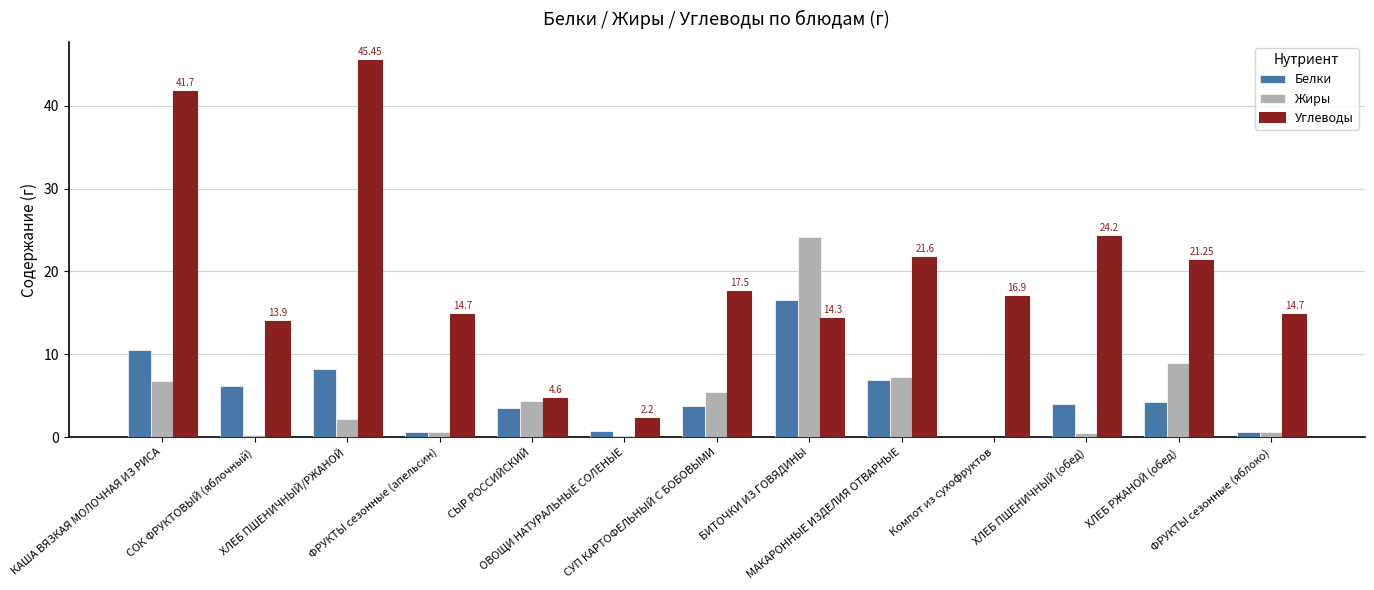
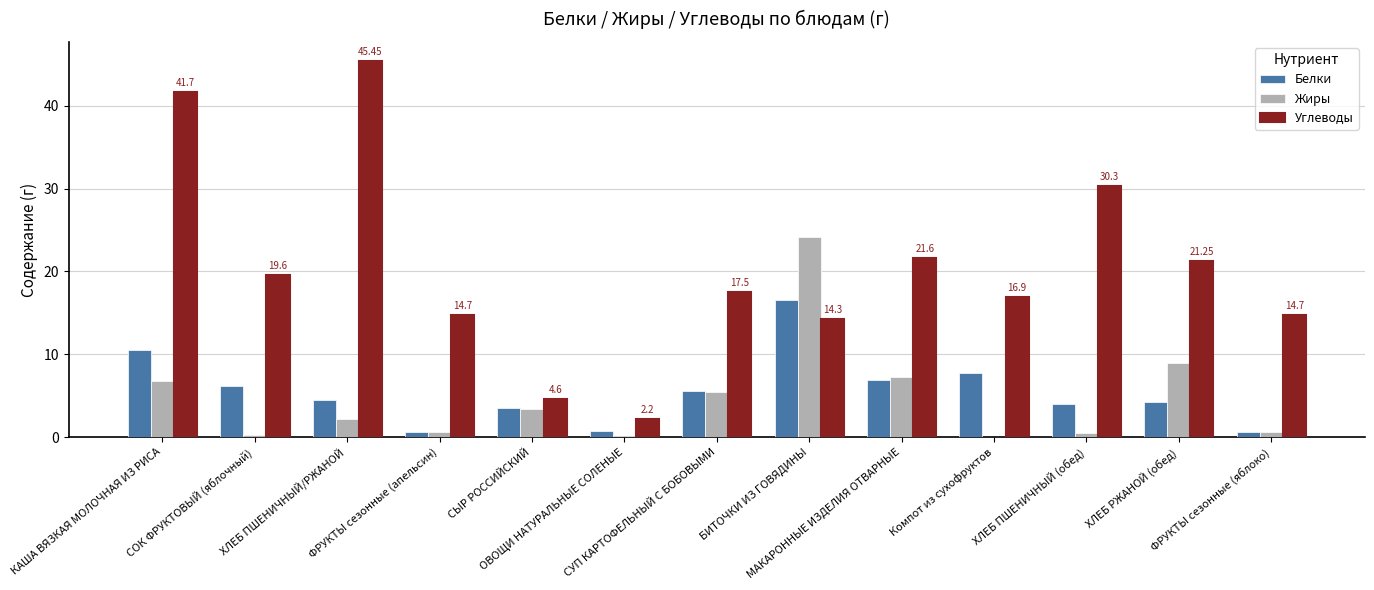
  {
    "Белки": {
      "КАША ВЯЗКАЯ МОЛОЧНАЯ ИЗ РИСА": 11,
      "СОК ФРУКТОВЫЙ (яблочный)": 6,
-     "ХЛЕБ ПШЕНИЧНЫЙ/РЖАНОЙ": 8,
+     "ХЛЕБ ПШЕНИЧНЫЙ/РЖАНОЙ": 5,
      "ФРУКТЫ сезонные (апельсин)": 1,
      "СЫР РОССИЙСКИЙ": 4,
      "ОВОЩИ НАТУРАЛЬНЫЕ СОЛЕНЫЕ": 1,
-     "СУП КАРТОФЕЛЬНЫЙ С БОБОВЫМИ": 4,
+     "СУП КАРТОФЕЛЬНЫЙ С БОБОВЫМИ": 6,
      "БИТОЧКИ ИЗ ГОВЯДИНЫ": 17,
      "МАКАРОННЫЕ ИЗДЕЛИЯ ОТВАРНЫЕ": 7,
-     "Компот из сухофруктов": 0,
+     "Компот из сухофруктов": 8,
      "ХЛЕБ ПШЕНИЧНЫЙ (обед)": 4,
      "ХЛЕБ РЖАНОЙ (обед)": 4,
      "ФРУКТЫ сезонные (яблоко)": 1
    },
    "Жиры": {
      "КАША ВЯЗКАЯ МОЛОЧНАЯ ИЗ РИСА": 7,
      "ХЛЕБ ПШЕНИЧНЫЙ/РЖАНОЙ": 2,
      "ФРУКТЫ сезонные (апельсин)": 1,
-     "СЫР РОССИЙСКИЙ": 4,
+     "СЫР РОССИЙСКИЙ": 3,
      "СУП КАРТОФЕЛЬНЫЙ С БОБОВЫМИ": 5,
      "БИТОЧКИ ИЗ ГОВЯДИНЫ": 24,
      "МАКАРОННЫЕ ИЗДЕЛИЯ ОТВАРНЫЕ": 7,
      "Компот из сухофруктов": 0,
      "ХЛЕБ ПШЕНИЧНЫЙ (обед)": 1,
      "ХЛЕБ РЖАНОЙ (обед)": 9,
      "ФРУКТЫ сезонные (яблоко)": 1
    },
    "Углеводы": {
      "КАША ВЯЗКАЯ МОЛОЧНАЯ ИЗ РИСА": 41.7,
-     "СОК ФРУКТОВЫЙ (яблочный)": 13.9,
+     "СОК ФРУКТОВЫЙ (яблочный)": 19.6,
      "ХЛЕБ ПШЕНИЧНЫЙ/РЖАНОЙ": 45.45,
      "ФРУКТЫ сезонные (апельсин)": 14.7,
      "СЫР РОССИЙСКИЙ": 4.6,
      "ОВОЩИ НАТУРАЛЬНЫЕ СОЛЕНЫЕ": 2.2,
      "СУП КАРТОФЕЛЬНЫЙ С БОБОВЫМИ": 17.5,
      "БИТОЧКИ ИЗ ГОВЯДИНЫ": 14.3,
      "МАКАРОННЫЕ ИЗДЕЛИЯ ОТВАРНЫЕ": 21.6,
      "Компот из сухофруктов": 16.9,
-     "ХЛЕБ ПШЕНИЧНЫЙ (обед)": 24.2,
+     "ХЛЕБ ПШЕНИЧНЫЙ (обед)": 30.3,
      "ХЛЕБ РЖАНОЙ (обед)": 21.25,
      "ФРУКТЫ сезонные (яблоко)": 14.7
    }
  }
